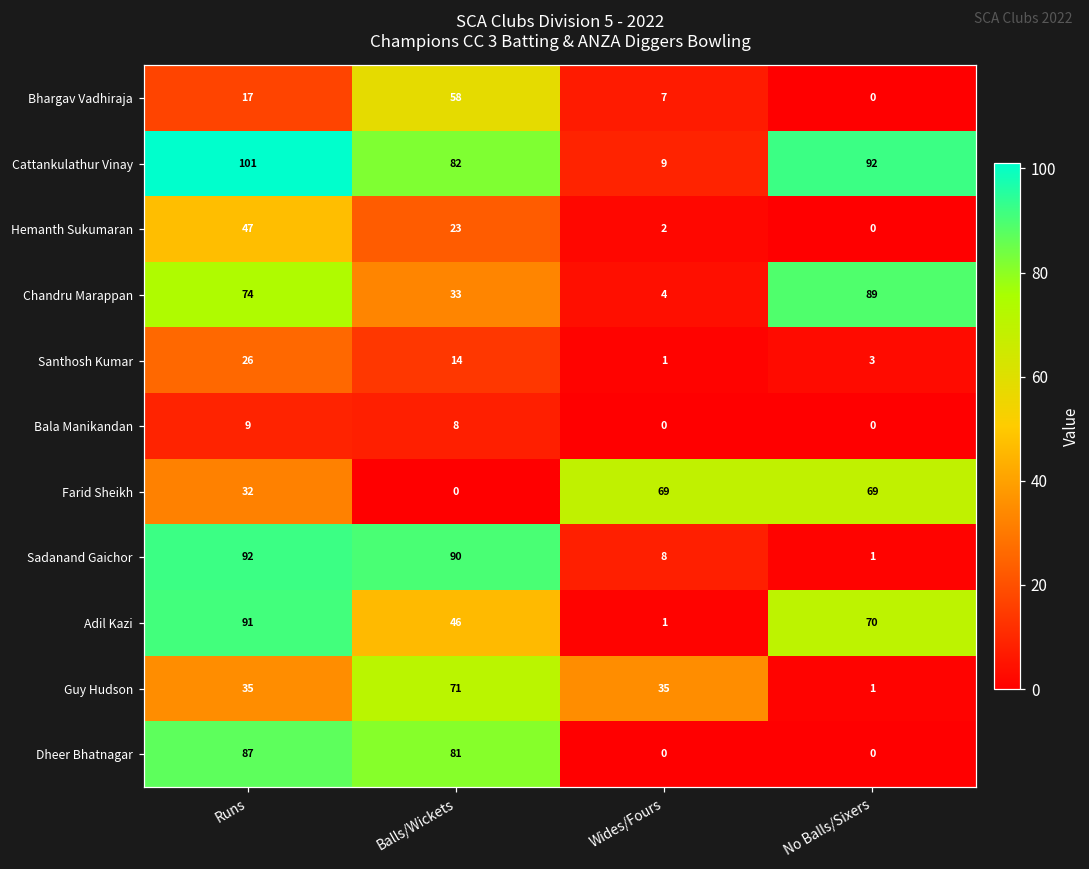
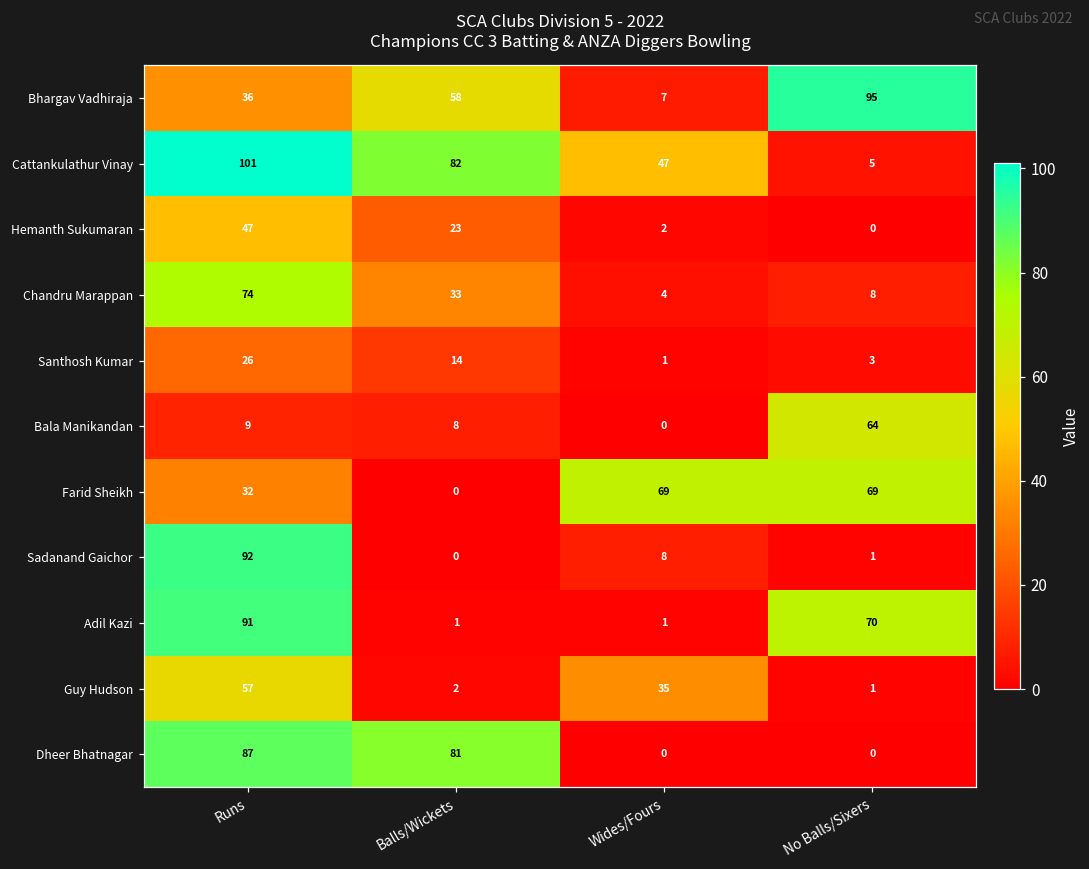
  {
    "Bhargav Vadhiraja": {
-     "Runs": 17,
+     "Runs": 36,
      "Balls/Wickets": 58,
      "Wides/Fours": 7,
-     "No Balls/Sixers": 0
+     "No Balls/Sixers": 95
    },
    "Cattankulathur Vinay": {
      "Runs": 101,
      "Balls/Wickets": 82,
-     "Wides/Fours": 9,
-     "No Balls/Sixers": 92
+     "Wides/Fours": 47,
+     "No Balls/Sixers": 5
    },
    "Hemanth Sukumaran": {
      "Runs": 47,
      "Balls/Wickets": 23,
      "Wides/Fours": 2,
      "No Balls/Sixers": 0
    },
    "Chandru Marappan": {
      "Runs": 74,
      "Balls/Wickets": 33,
      "Wides/Fours": 4,
-     "No Balls/Sixers": 89
+     "No Balls/Sixers": 8
    },
    "Santhosh Kumar": {
      "Runs": 26,
      "Balls/Wickets": 14,
      "Wides/Fours": 1,
      "No Balls/Sixers": 3
    },
    "Bala Manikandan": {
      "Runs": 9,
      "Balls/Wickets": 8,
      "Wides/Fours": 0,
-     "No Balls/Sixers": 0
+     "No Balls/Sixers": 64
    },
    "Farid Sheikh": {
      "Runs": 32,
      "Balls/Wickets": 0,
      "Wides/Fours": 69,
      "No Balls/Sixers": 69
    },
    "Sadanand Gaichor": {
      "Runs": 92,
-     "Balls/Wickets": 90,
+     "Balls/Wickets": 0,
      "Wides/Fours": 8,
      "No Balls/Sixers": 1
    },
    "Adil Kazi": {
      "Runs": 91,
-     "Balls/Wickets": 46,
+     "Balls/Wickets": 1,
      "Wides/Fours": 1,
      "No Balls/Sixers": 70
    },
    "Guy Hudson": {
-     "Runs": 35,
-     "Balls/Wickets": 71,
+     "Runs": 57,
+     "Balls/Wickets": 2,
      "Wides/Fours": 35,
      "No Balls/Sixers": 1
    },
    "Dheer Bhatnagar": {
      "Runs": 87,
      "Balls/Wickets": 81,
      "Wides/Fours": 0,
      "No Balls/Sixers": 0
    }
  }
